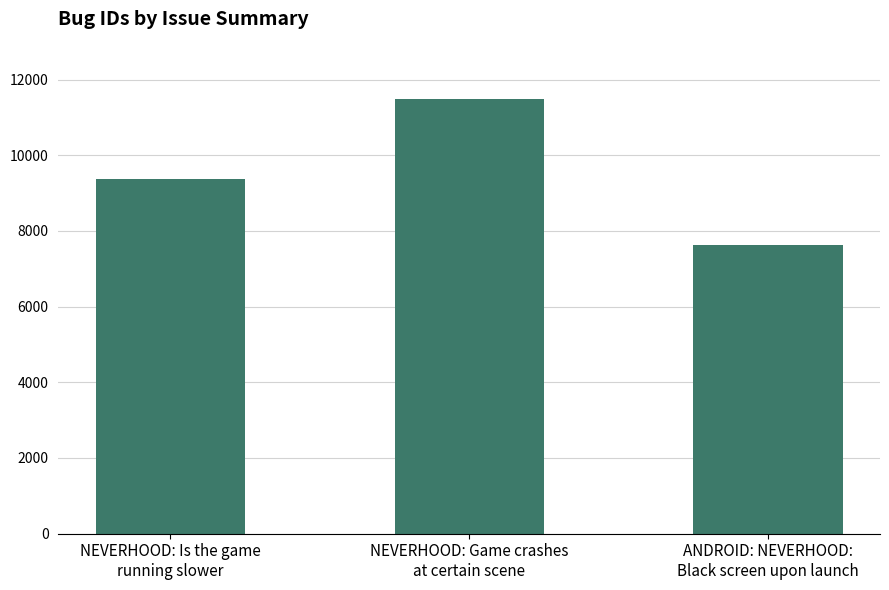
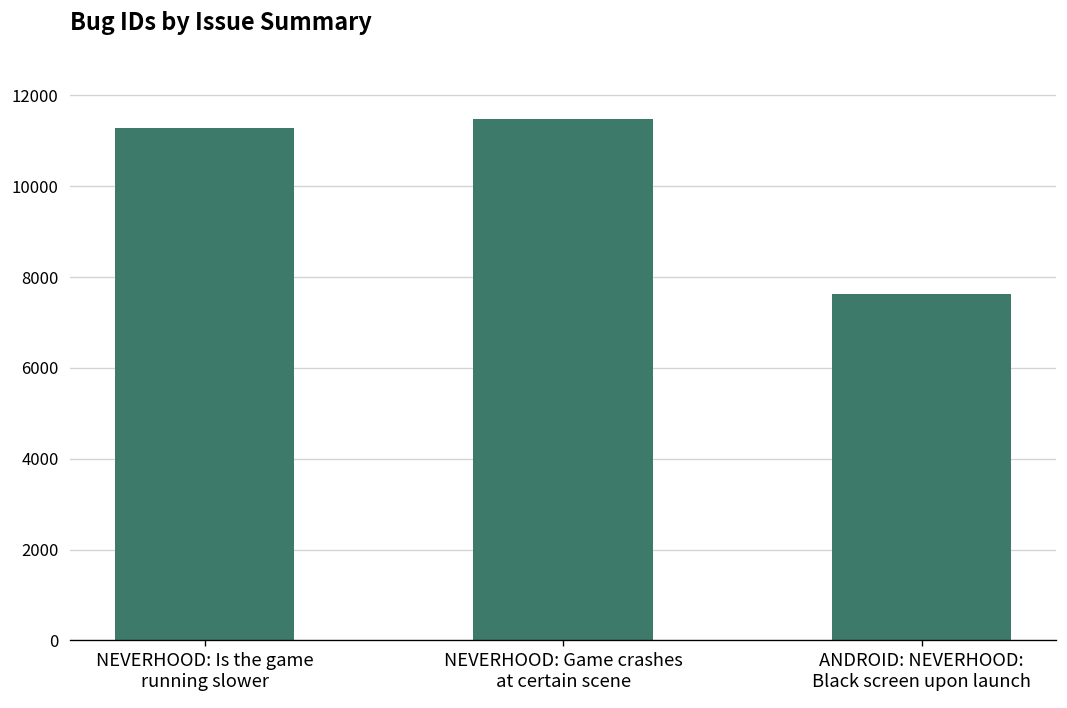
  {
-   "NEVERHOOD: Is the game running slower": 9400,
+   "NEVERHOOD: Is the game running slower": 11300,
    "NEVERHOOD: Game crashes at certain scene": 11500,
    "ANDROID: NEVERHOOD: Black screen upon launch": 7600
  }
